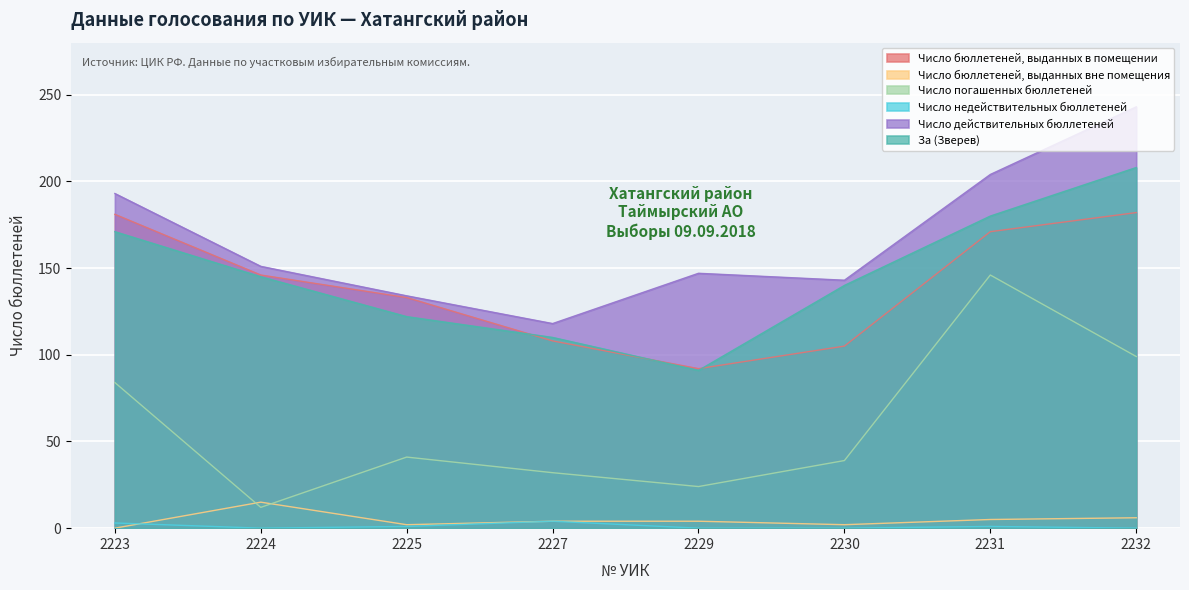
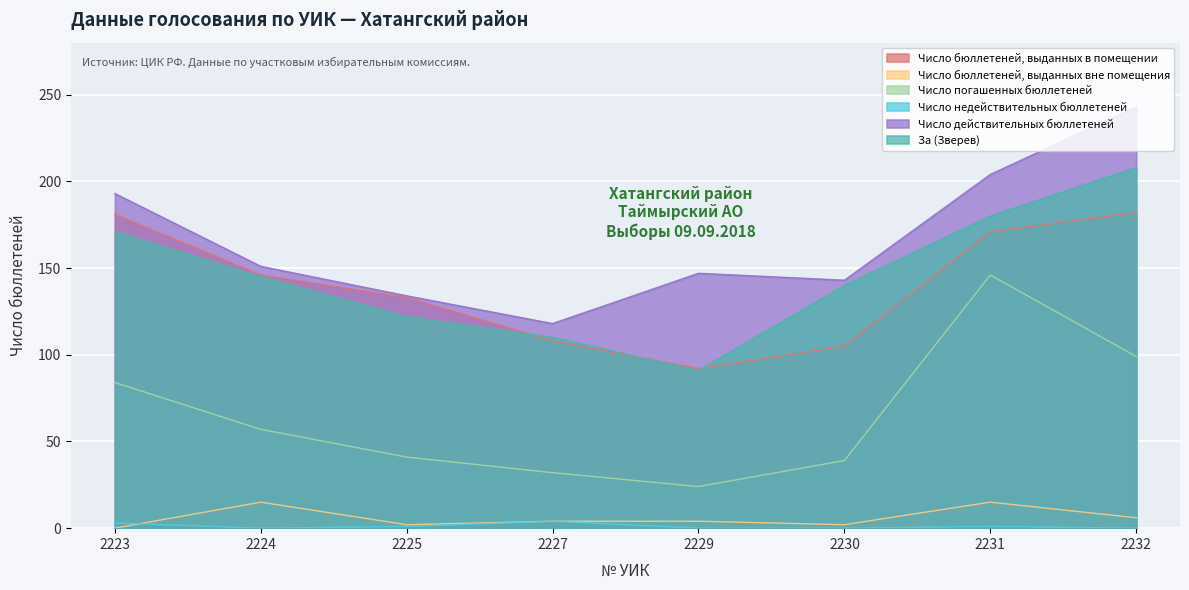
  {
    "Число бюллетеней, выданных в помещении": {
      "2223": 181,
      "2227": 108,
      "2230": 105,
      "2231": 171,
      "2232": 182
    },
    "Число бюллетеней, выданных вне помещения": {
      "2223": 0,
      "2224": 15,
      "2229": 4,
      "2230": 2,
-     "2231": 5,
+     "2231": 15,
      "2232": 6
    },
    "Число погашенных бюллетеней": {
      "2223": 84,
-     "2224": 12,
+     "2224": 57,
      "2225": 41,
      "2227": 32,
      "2229": 24,
      "2230": 39,
      "2231": 146,
      "2232": 99
    },
    "Число действительных бюллетеней": {
      "2223": 193,
      "2224": 151,
      "2227": 118,
      "2229": 147,
      "2230": 143,
      "2231": 204
    }
  }
